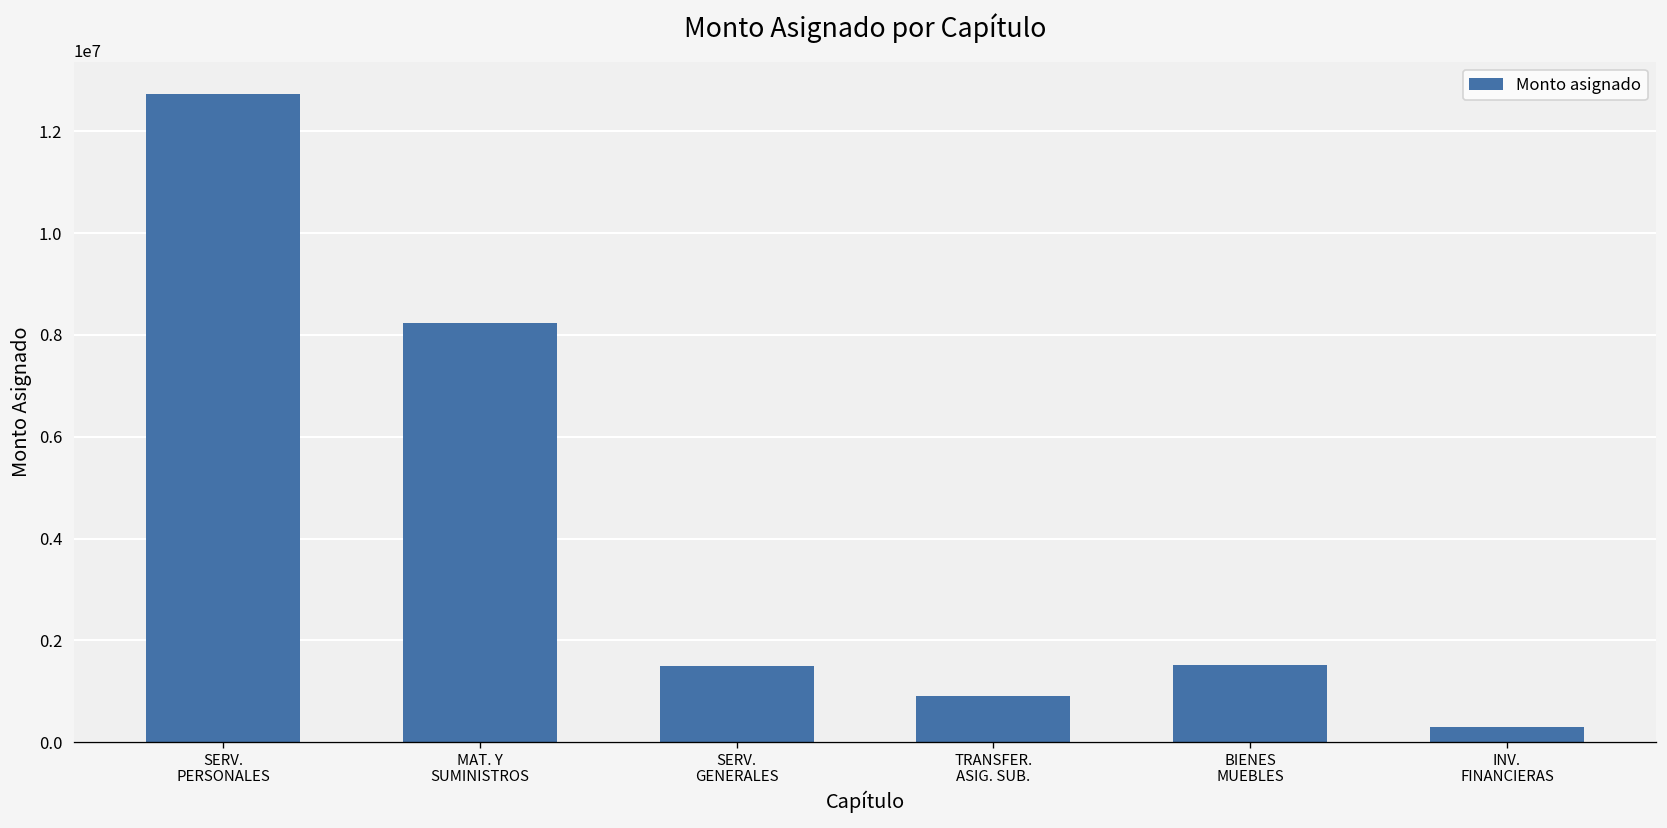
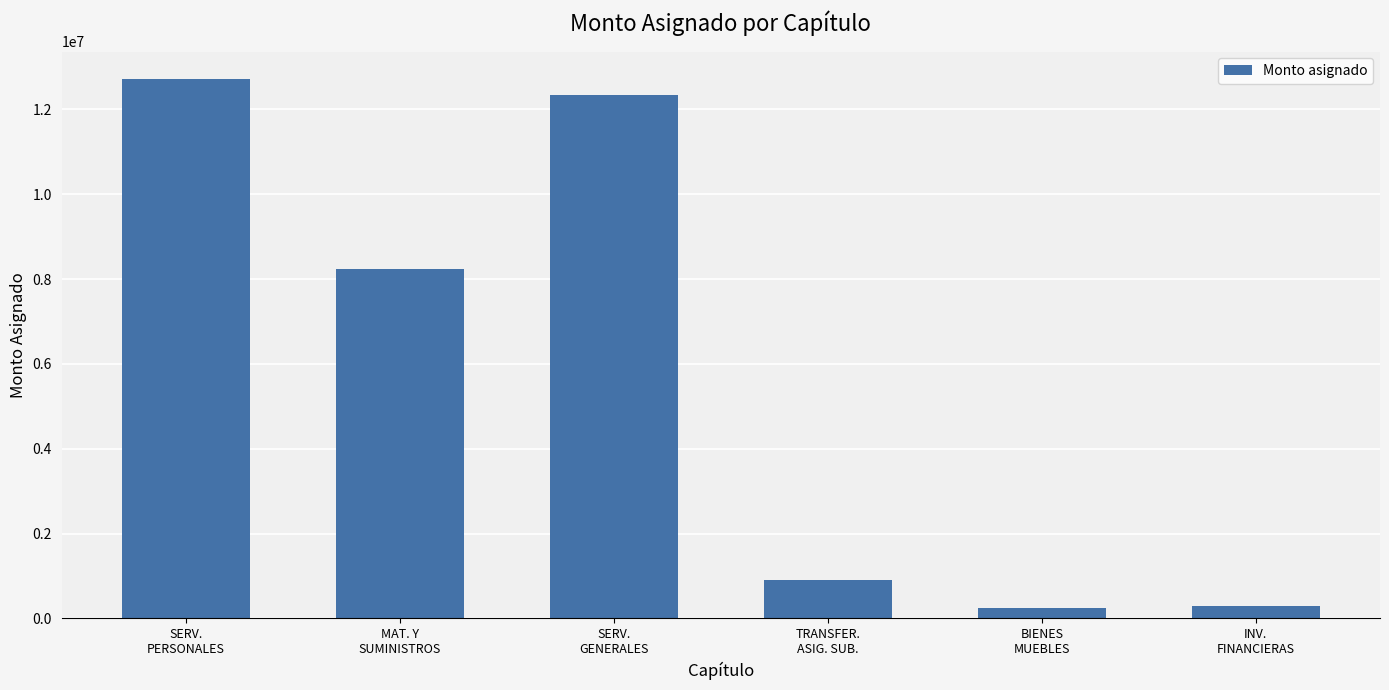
  {
    "SERV. PERSONALES": 12700000,
    "MAT. Y SUMINISTROS": 8200000,
-   "SERV. GENERALES": 1500000,
+   "SERV. GENERALES": 12300000,
    "TRANSFER. ASIG. SUB.": 900000,
-   "BIENES MUEBLES": 1500000,
+   "BIENES MUEBLES": 300000,
    "INV. FINANCIERAS": 300000
  }
